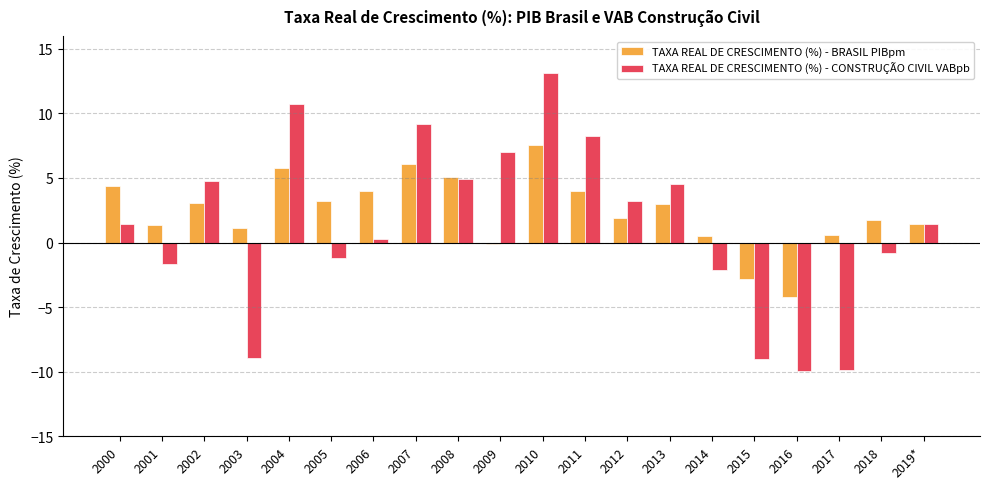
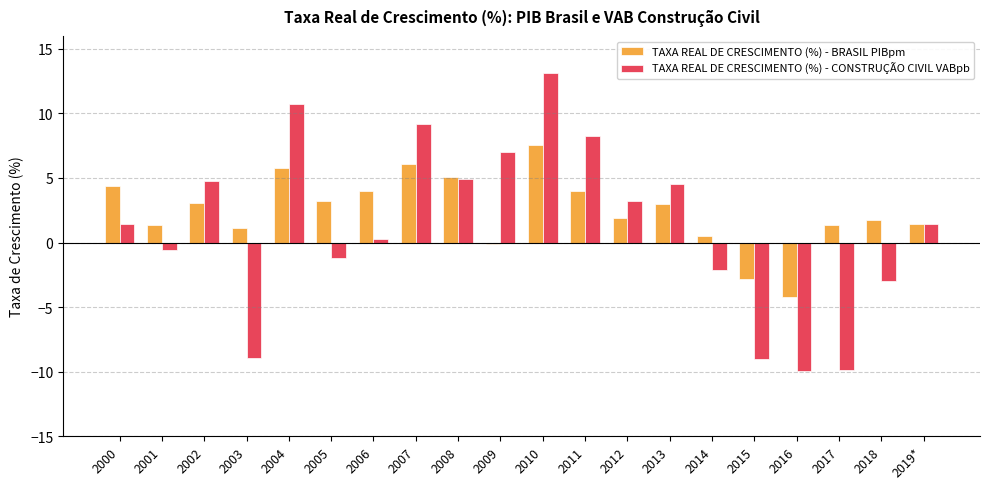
  {
    "TAXA REAL DE CRESCIMENTO (%) - BRASIL PIBpm": {
      "2000": 4.4,
      "2001": 1.4,
      "2002": 3.1,
      "2003": 1.1,
      "2004": 5.8,
      "2005": 3.2,
      "2006": 4.0,
      "2007": 6.1,
      "2008": 5.1,
      "2010": 7.5,
      "2011": 4.0,
      "2012": 1.9,
      "2013": 3.0,
      "2014": 0.5,
      "2015": -2.8,
      "2016": -4.2,
-     "2017": 0.6,
+     "2017": 1.3,
      "2018": 1.8,
      "2019*": 1.4
    },
    "TAXA REAL DE CRESCIMENTO (%) - CONSTRUÇÃO CIVIL VABpb": {
      "2000": 1.4,
-     "2001": -1.6,
+     "2001": -0.5,
      "2002": 4.8,
      "2003": -8.9,
      "2004": 10.7,
      "2005": -1.2,
      "2006": 0.3,
      "2007": 9.2,
      "2008": 4.9,
      "2009": 7.0,
      "2010": 13.1,
      "2011": 8.2,
      "2012": 3.2,
      "2013": 4.5,
      "2014": -2.1,
      "2015": -9.0,
      "2016": -10.0,
      "2017": -9.9,
-     "2018": -0.8,
+     "2018": -3.0,
      "2019*": 1.5
    }
  }
